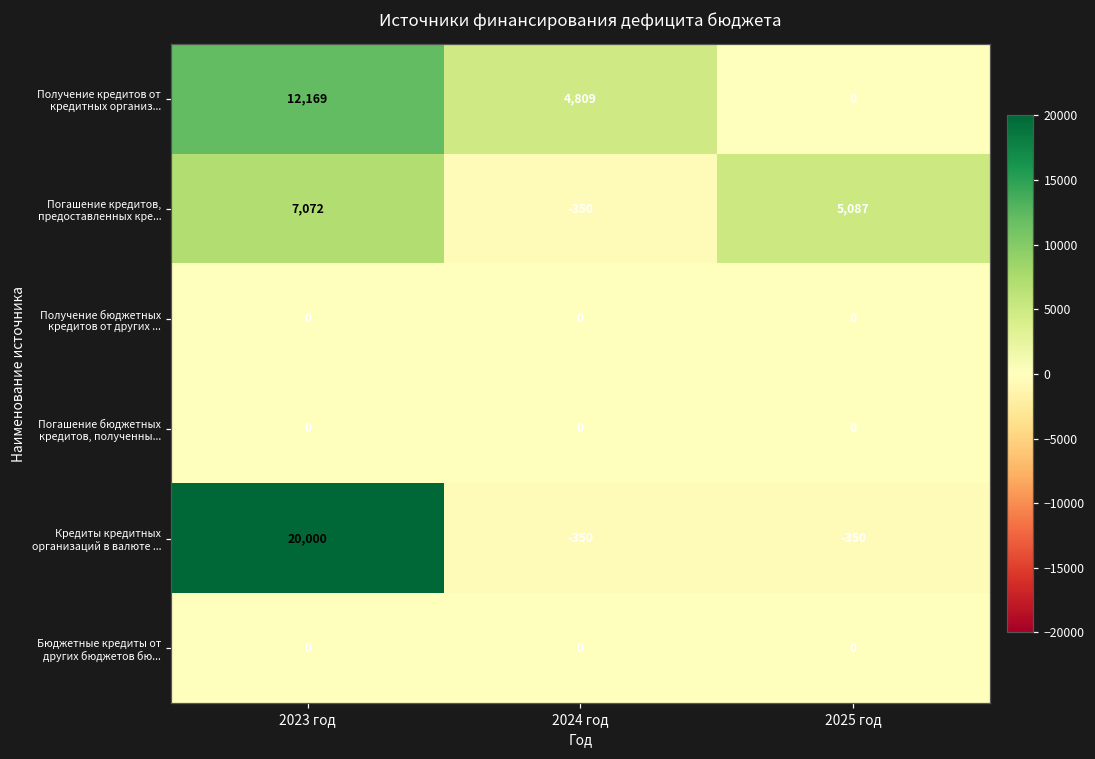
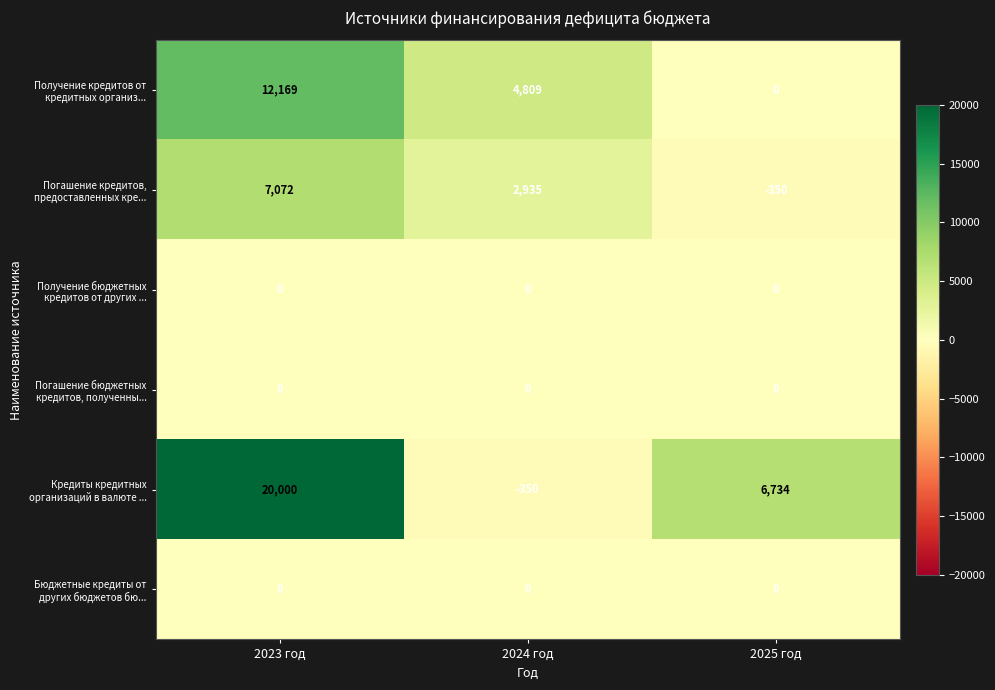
  {
    "Получение кредитов от кредитных организ...": {
      "2023 год": "12,169",
      "2024 год": "4,809",
      "2025 год": "0"
    },
    "Погашение кредитов, предоставленных кре...": {
      "2023 год": "7,072",
-     "2024 год": "-350",
-     "2025 год": "5,087"
+     "2024 год": "2,935",
+     "2025 год": "-350"
    },
    "Получение бюджетных кредитов от других ...": {
      "2023 год": "0",
      "2024 год": "0",
      "2025 год": "0"
    },
    "Погашение бюджетных кредитов, полученны...": {
      "2023 год": "0",
      "2024 год": "0",
      "2025 год": "0"
    },
    "Кредиты кредитных организаций в валюте ...": {
      "2023 год": "20,000",
      "2024 год": "-350",
-     "2025 год": "-350"
+     "2025 год": "6,734"
    },
    "Бюджетные кредиты от других бюджетов бю...": {
      "2023 год": "0",
      "2024 год": "0",
      "2025 год": "0"
    }
  }
